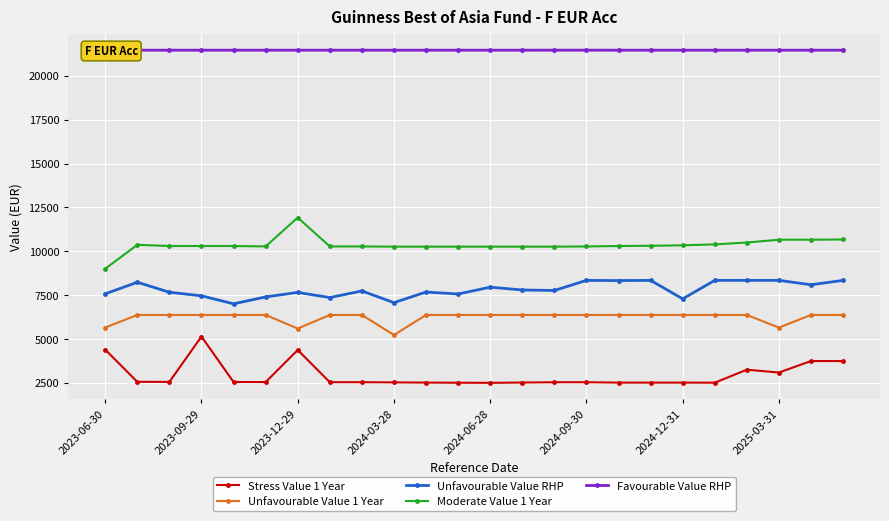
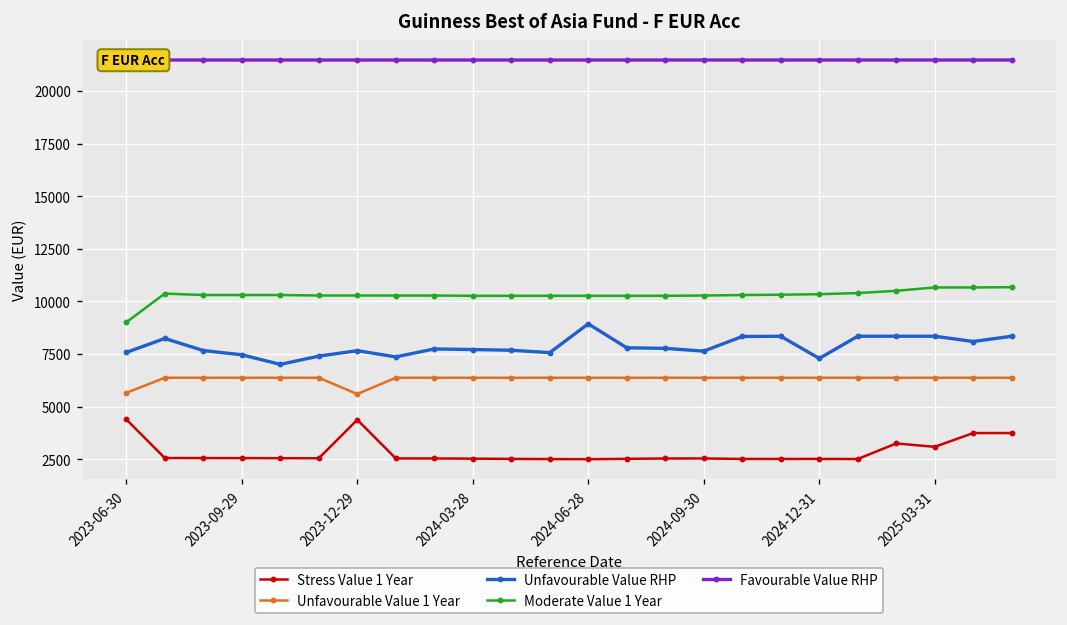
  {
    "Stress Value 1 Year": {
      "2023-06-30": 4400,
-     "2023-09-29": 5100,
+     "2023-09-29": 2600,
      "2023-12-29": 4400,
      "2024-03-28": 2500,
      "2024-06-28": 2500,
      "2024-09-30": 2500,
      "2024-12-31": 2500,
      "2025-03-31": 3100
    },
    "Unfavourable Value 1 Year": {
      "2023-06-30": 5700,
      "2023-09-29": 6400,
      "2023-12-29": 5600,
-     "2024-03-28": 5200,
+     "2024-03-28": 6400,
      "2024-06-28": 6400,
      "2024-09-30": 6400,
      "2024-12-31": 6400,
-     "2025-03-31": 5700
+     "2025-03-31": 6400
    },
    "Unfavourable Value RHP": {
      "2023-06-30": 7600,
      "2023-09-29": 7500,
      "2023-12-29": 7700,
-     "2024-03-28": 7100,
-     "2024-06-28": 8000,
-     "2024-09-30": 8300,
+     "2024-03-28": 7700,
+     "2024-06-28": 8900,
+     "2024-09-30": 7600,
      "2024-12-31": 7300,
      "2025-03-31": 8300
    },
    "Moderate Value 1 Year": {
      "2023-06-30": 9000,
      "2023-09-29": 10300,
-     "2023-12-29": 11900,
+     "2023-12-29": 10300,
      "2024-03-28": 10300,
      "2024-06-28": 10300,
      "2024-09-30": 10300,
      "2024-12-31": 10300,
      "2025-03-31": 10700
    },
    "Favourable Value RHP": {
      "2023-09-29": 21500,
      "2023-12-29": 21500,
      "2024-03-28": 21500,
      "2024-06-28": 21500,
      "2024-09-30": 21500,
      "2024-12-31": 21500,
      "2025-03-31": 21500
    }
  }
